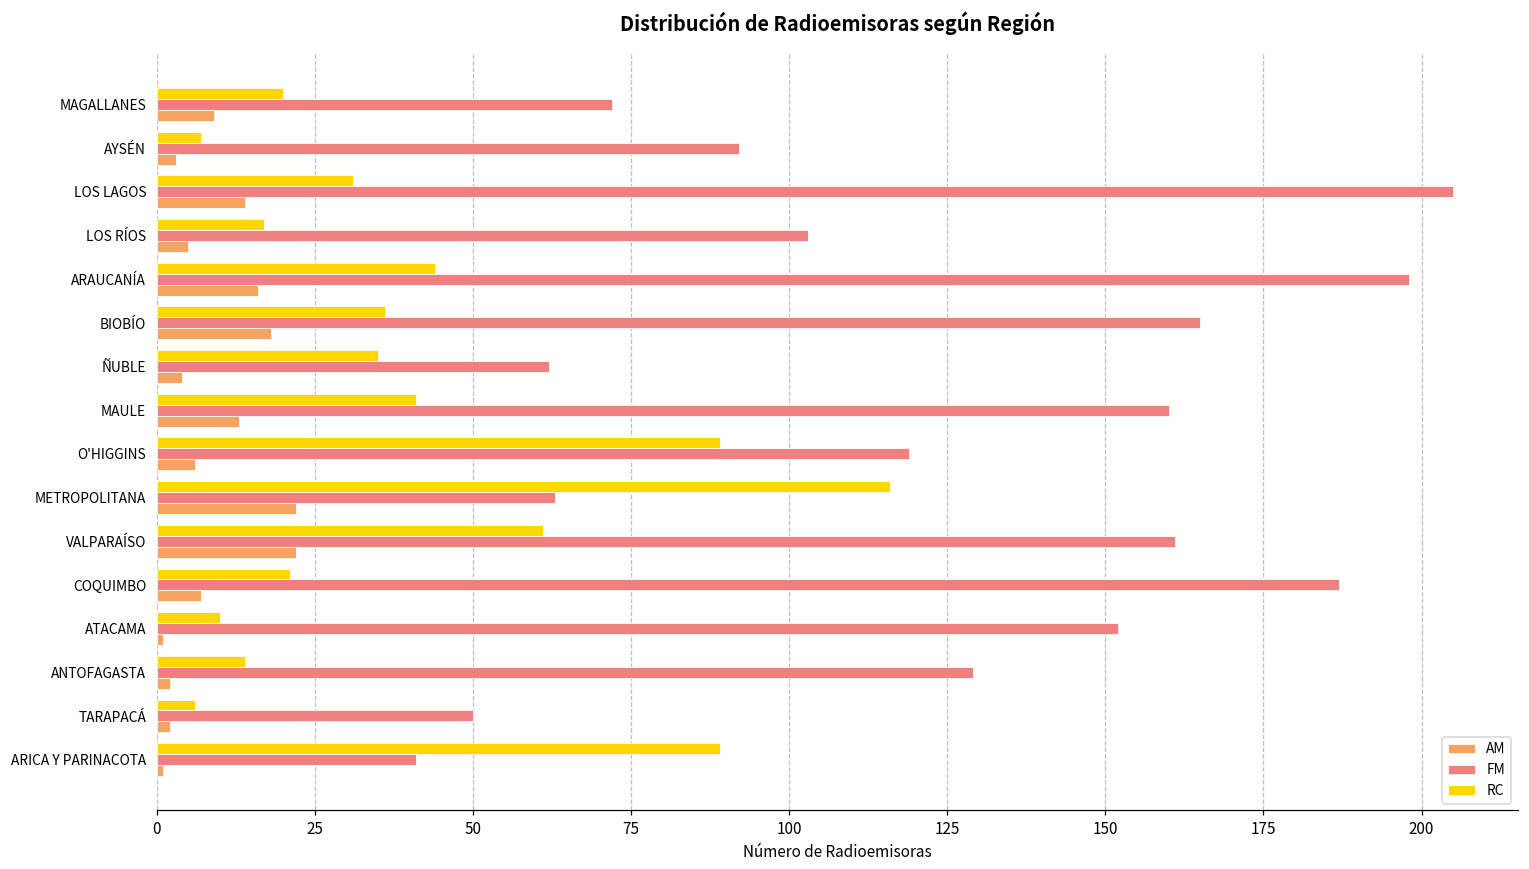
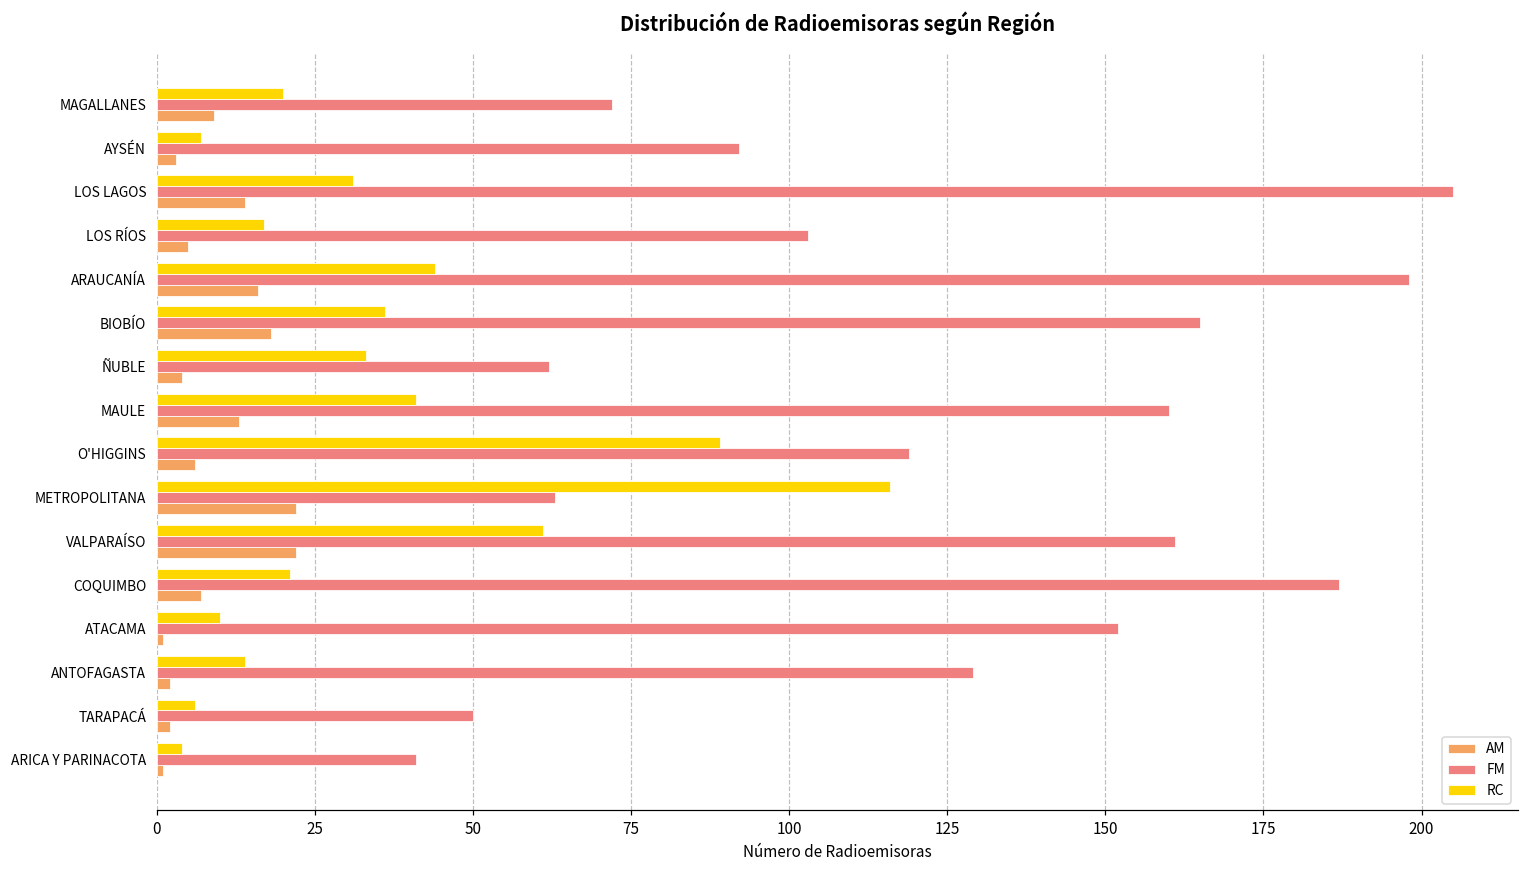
  {
    "RC": {
      "MAGALLANES": 20,
      "AYSÉN": 7,
      "LOS LAGOS": 31,
      "LOS RÍOS": 17,
      "ARAUCANÍA": 44,
      "BIOBÍO": 36,
-     "ÑUBLE": 35,
+     "ÑUBLE": 33,
      "MAULE": 41,
      "O'HIGGINS": 89,
      "METROPOLITANA": 116,
      "VALPARAÍSO": 61,
      "COQUIMBO": 21,
      "ATACAMA": 10,
      "ANTOFAGASTA": 14,
      "TARAPACÁ": 6,
-     "ARICA Y PARINACOTA": 89
+     "ARICA Y PARINACOTA": 4
    }
  }
